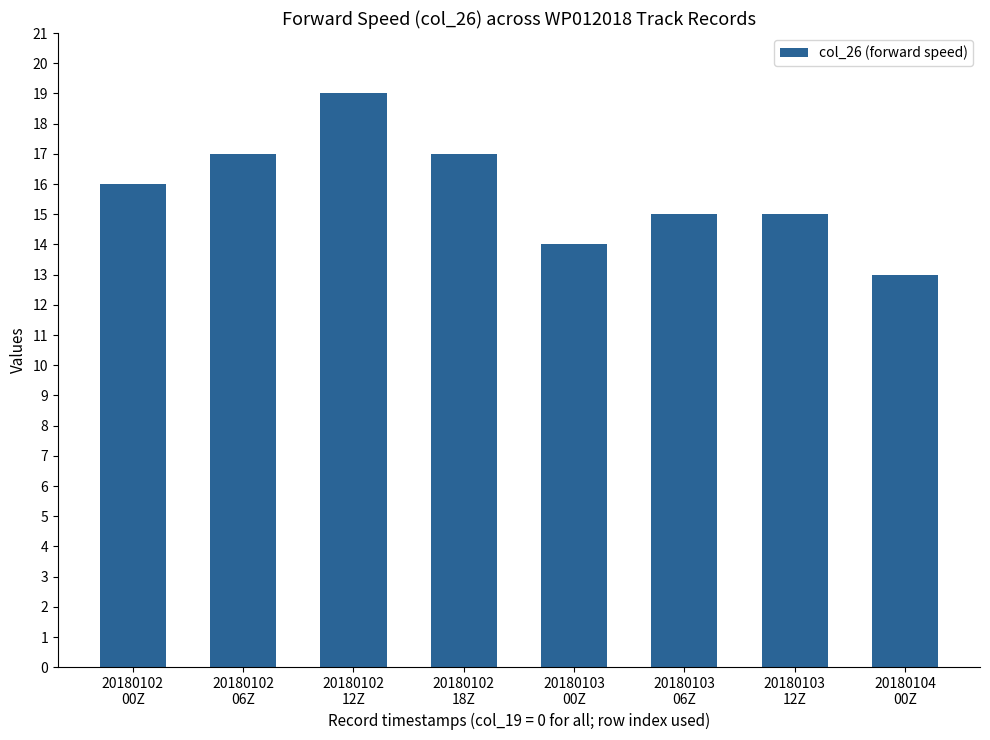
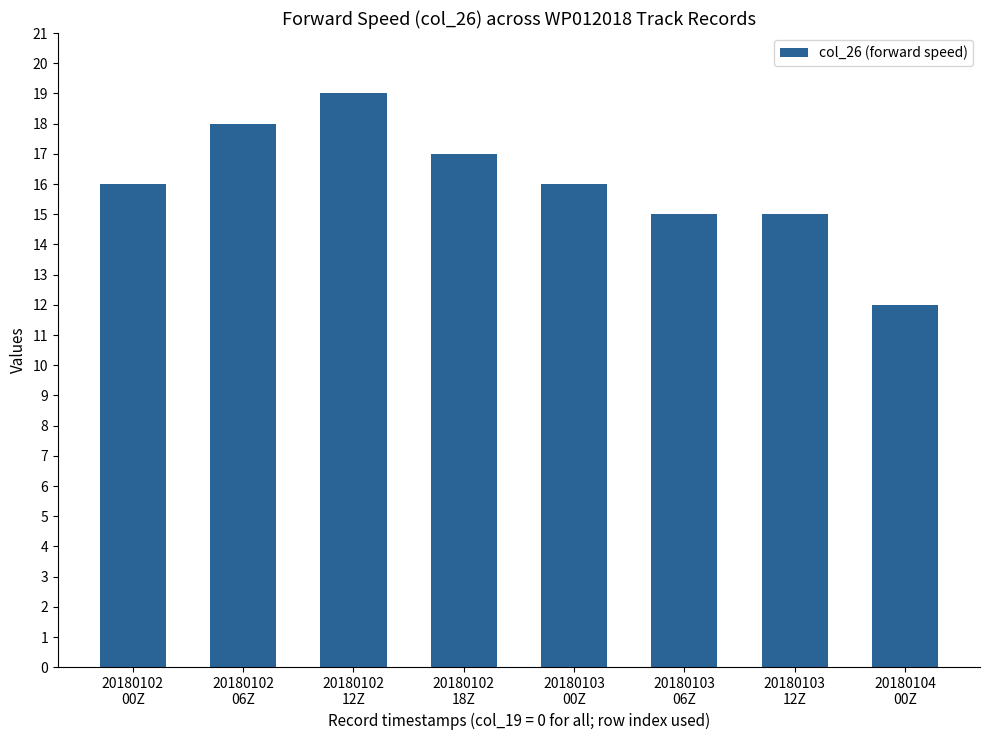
  {
    "20180102 00Z": 16,
-   "20180102 06Z": 17,
+   "20180102 06Z": 18,
    "20180102 12Z": 19,
    "20180102 18Z": 17,
-   "20180103 00Z": 14,
+   "20180103 00Z": 16,
    "20180103 06Z": 15,
    "20180103 12Z": 15,
-   "20180104 00Z": 13
+   "20180104 00Z": 12
  }
